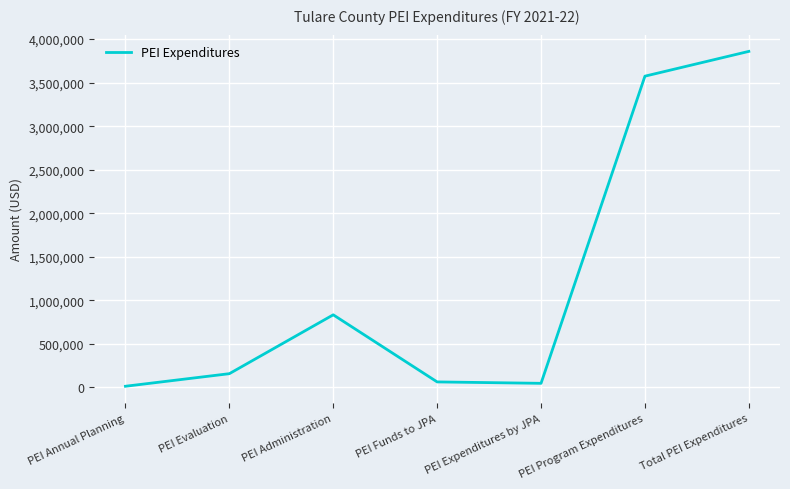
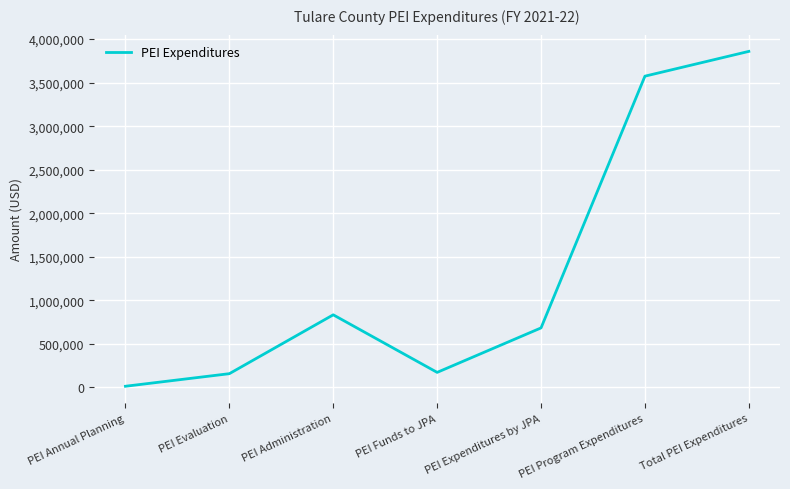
  {
    "PEI Annual Planning": "0",
    "PEI Evaluation": "200,000",
    "PEI Administration": "800,000",
-   "PEI Funds to JPA": "100,000",
-   "PEI Expenditures by JPA": "0",
+   "PEI Funds to JPA": "200,000",
+   "PEI Expenditures by JPA": "700,000",
    "PEI Program Expenditures": "3,600,000",
    "Total PEI Expenditures": "3,900,000"
  }
